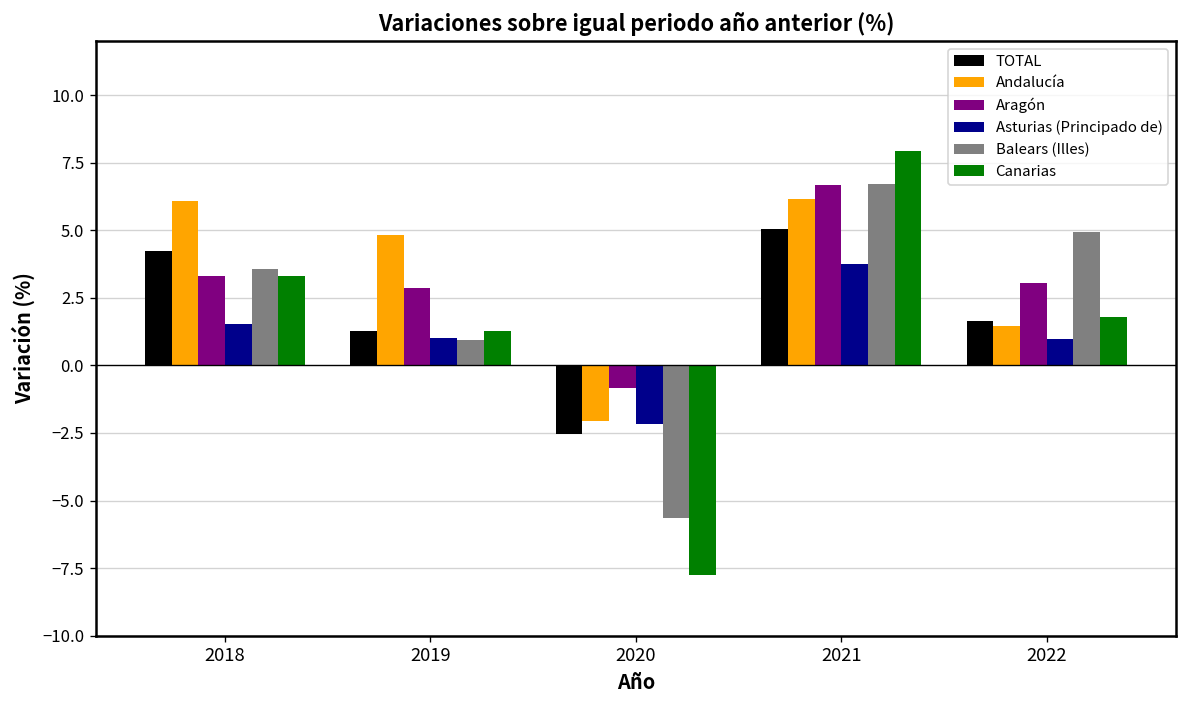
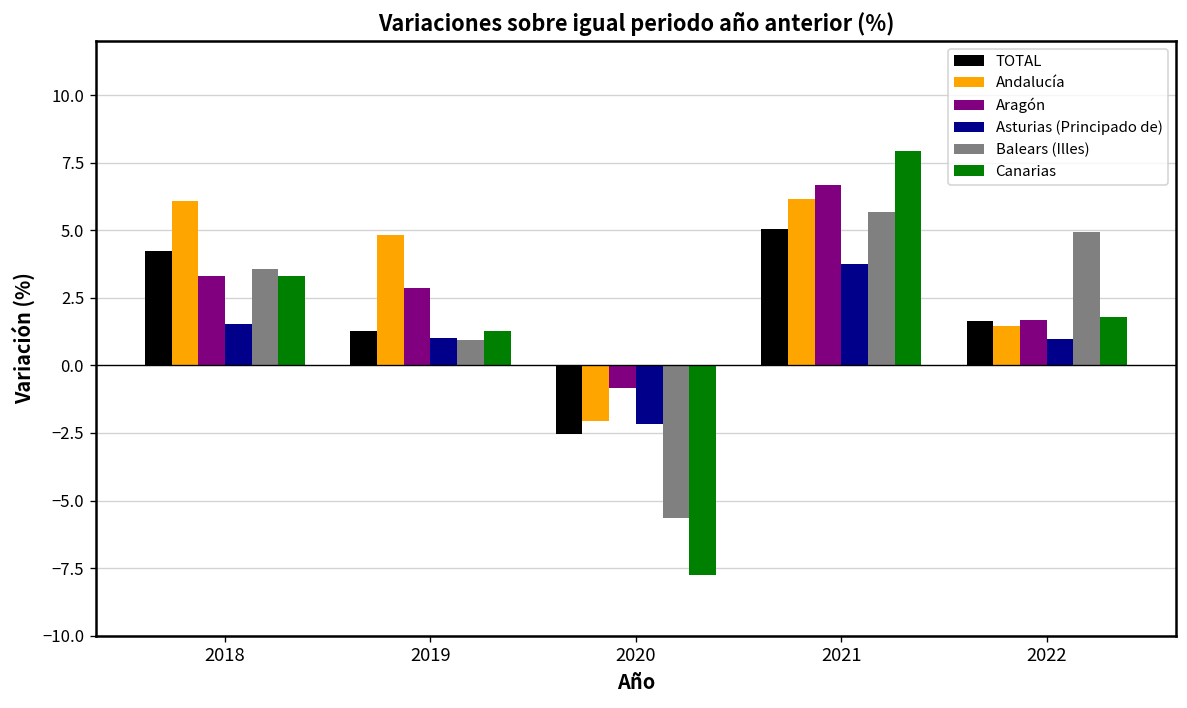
  {
    "TOTAL": {
      "2018": 4.2,
      "2019": 1.3,
      "2020": -2.5,
      "2021": 5.1,
      "2022": 1.7
    },
    "Andalucía": {
      "2018": 6.1,
      "2019": 4.8,
      "2020": -2.1,
      "2021": 6.2,
      "2022": 1.4
    },
    "Aragón": {
      "2018": 3.3,
      "2019": 2.9,
      "2020": -0.8,
      "2021": 6.7,
-     "2022": 3.0
+     "2022": 1.7
    },
    "Asturias (Principado de)": {
      "2018": 1.5,
      "2019": 1.0,
      "2020": -2.2,
      "2021": 3.7,
      "2022": 1.0
    },
    "Balears (Illes)": {
      "2018": 3.6,
      "2019": 0.9,
      "2020": -5.6,
-     "2021": 6.7,
+     "2021": 5.7,
      "2022": 4.9
    },
    "Canarias": {
      "2018": 3.3,
      "2019": 1.3,
      "2020": -7.8,
      "2021": 7.9,
      "2022": 1.8
    }
  }
